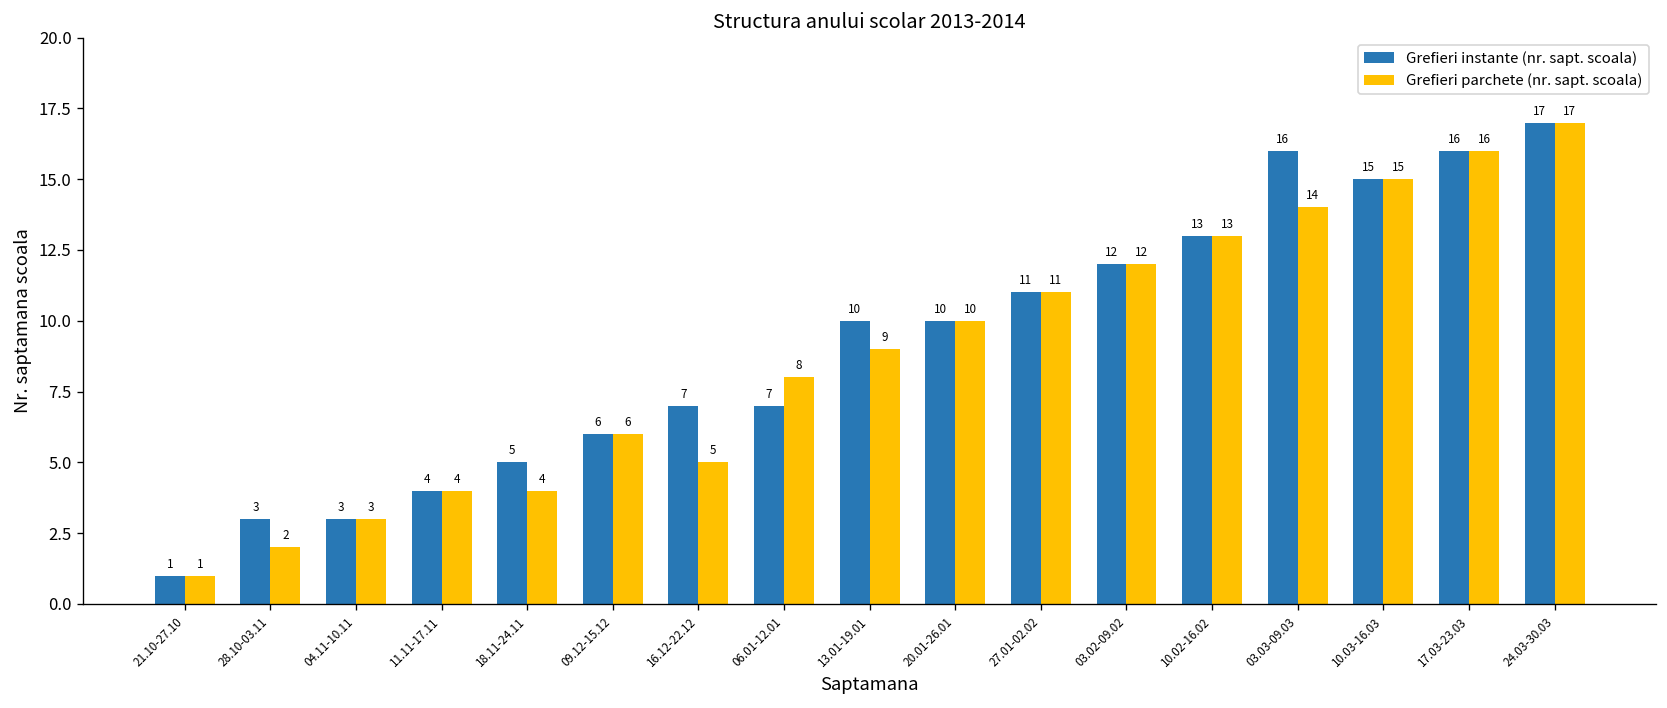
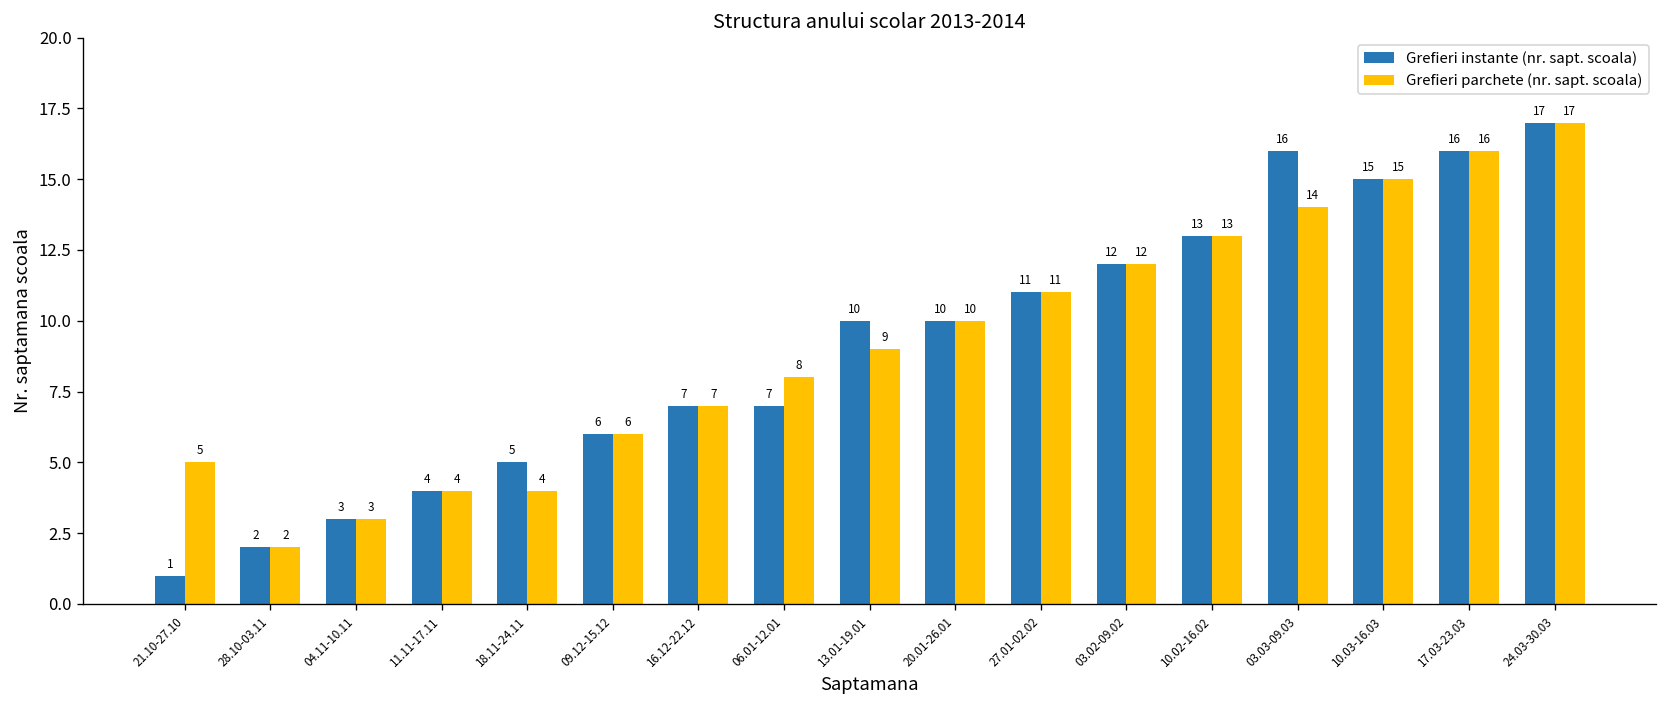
  {
    "Grefieri instante (nr. sapt. scoala)": {
      "21.10-27.10": 1,
-     "28.10-03.11": 3,
+     "28.10-03.11": 2,
      "04.11-10.11": 3,
      "11.11-17.11": 4,
      "18.11-24.11": 5,
      "09.12-15.12": 6,
      "16.12-22.12": 7,
      "06.01-12.01": 7,
      "13.01-19.01": 10,
      "20.01-26.01": 10,
      "27.01-02.02": 11,
      "03.02-09.02": 12,
      "10.02-16.02": 13,
      "03.03-09.03": 16,
      "10.03-16.03": 15,
      "17.03-23.03": 16,
      "24.03-30.03": 17
    },
    "Grefieri parchete (nr. sapt. scoala)": {
-     "21.10-27.10": 1,
+     "21.10-27.10": 5,
      "28.10-03.11": 2,
      "04.11-10.11": 3,
      "11.11-17.11": 4,
      "18.11-24.11": 4,
      "09.12-15.12": 6,
-     "16.12-22.12": 5,
+     "16.12-22.12": 7,
      "06.01-12.01": 8,
      "13.01-19.01": 9,
      "20.01-26.01": 10,
      "27.01-02.02": 11,
      "03.02-09.02": 12,
      "10.02-16.02": 13,
      "03.03-09.03": 14,
      "10.03-16.03": 15,
      "17.03-23.03": 16,
      "24.03-30.03": 17
    }
  }
